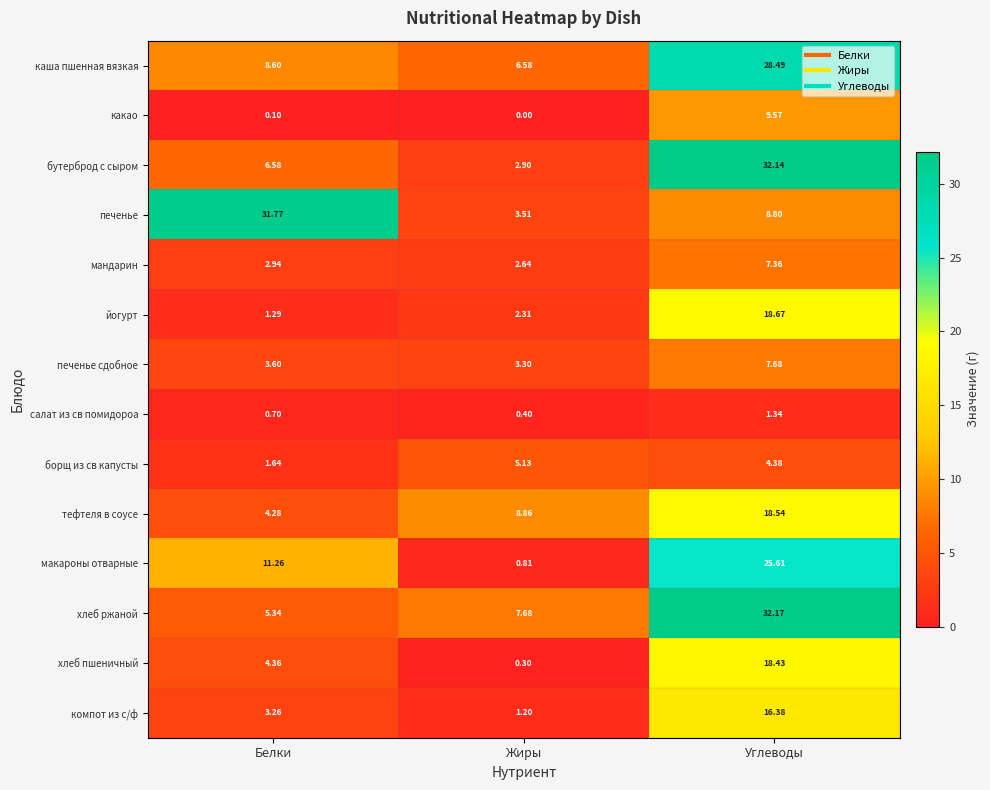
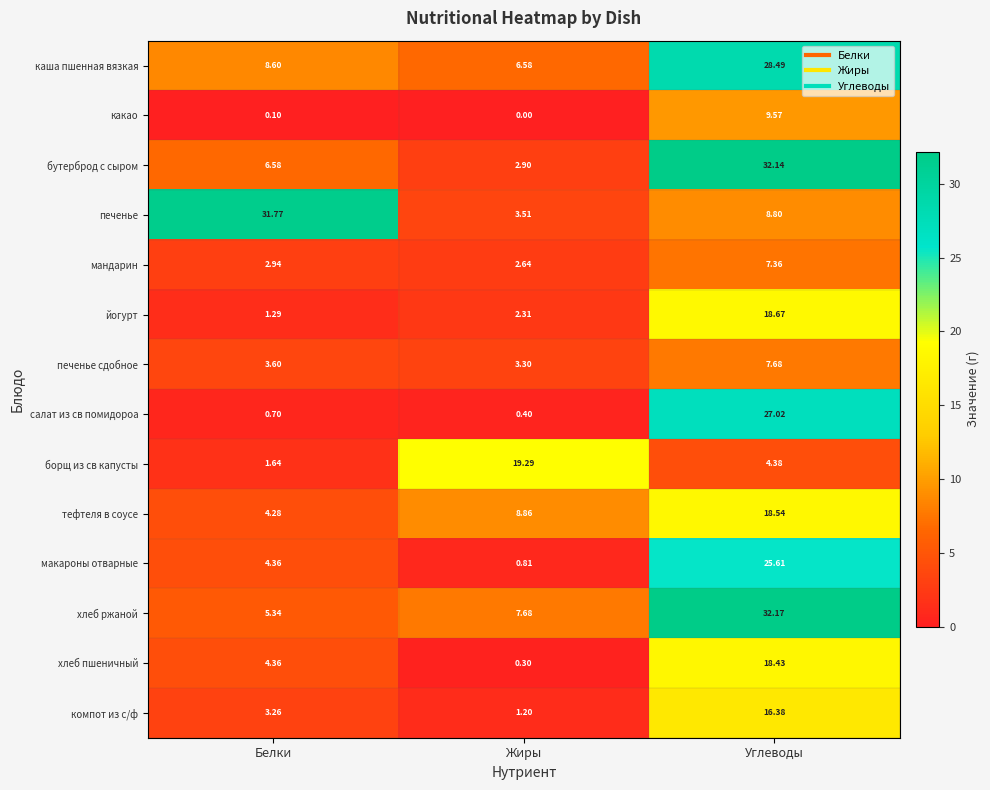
  {
    "каша пшенная вязкая": {
      "Белки": 8.60,
      "Жиры": 6.58,
      "Углеводы": 28.49
    },
    "какао": {
      "Белки": 0.10,
      "Жиры": 0.00,
      "Углеводы": 9.57
    },
    "бутерброд с сыром": {
      "Белки": 6.58,
      "Жиры": 2.90,
      "Углеводы": 32.14
    },
    "печенье": {
      "Белки": 31.77,
      "Жиры": 3.51,
      "Углеводы": 8.80
    },
    "мандарин": {
      "Белки": 2.94,
      "Жиры": 2.64,
      "Углеводы": 7.36
    },
    "йогурт": {
      "Белки": 1.29,
      "Жиры": 2.31,
      "Углеводы": 18.67
    },
    "печенье сдобное": {
      "Белки": 3.60,
      "Жиры": 3.30,
      "Углеводы": 7.68
    },
    "салат из св помидороа": {
      "Белки": 0.70,
      "Жиры": 0.40,
-     "Углеводы": 1.34
+     "Углеводы": 27.02
    },
    "борщ из св капусты": {
      "Белки": 1.64,
-     "Жиры": 5.13,
+     "Жиры": 19.29,
      "Углеводы": 4.38
    },
    "тефтеля в соусе": {
      "Белки": 4.28,
      "Жиры": 8.86,
      "Углеводы": 18.54
    },
    "макароны отварные": {
-     "Белки": 11.26,
+     "Белки": 4.36,
      "Жиры": 0.81,
      "Углеводы": 25.61
    },
    "хлеб ржаной": {
      "Белки": 5.34,
      "Жиры": 7.68,
      "Углеводы": 32.17
    },
    "хлеб пшеничный": {
      "Белки": 4.36,
      "Жиры": 0.30,
      "Углеводы": 18.43
    },
    "компот из с/ф": {
      "Белки": 3.26,
      "Жиры": 1.20,
      "Углеводы": 16.38
    }
  }
